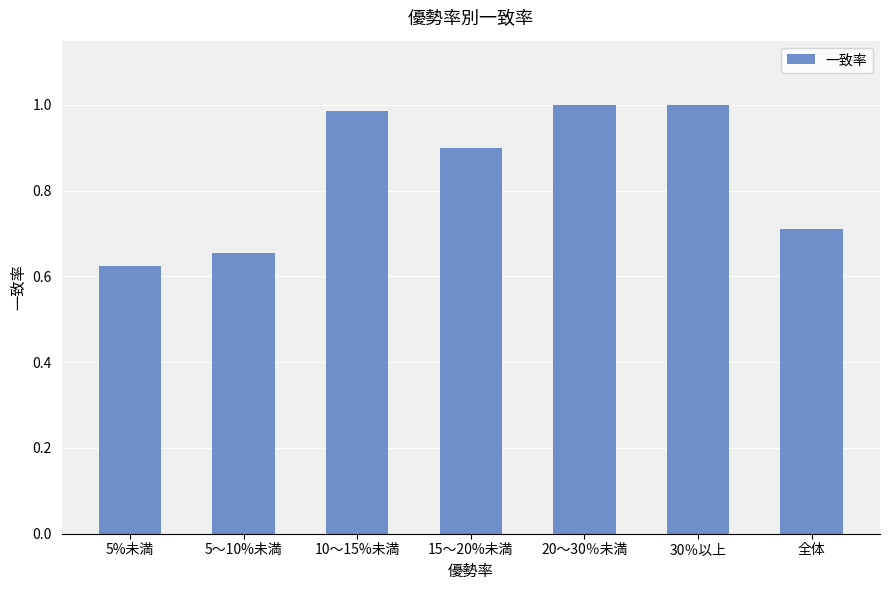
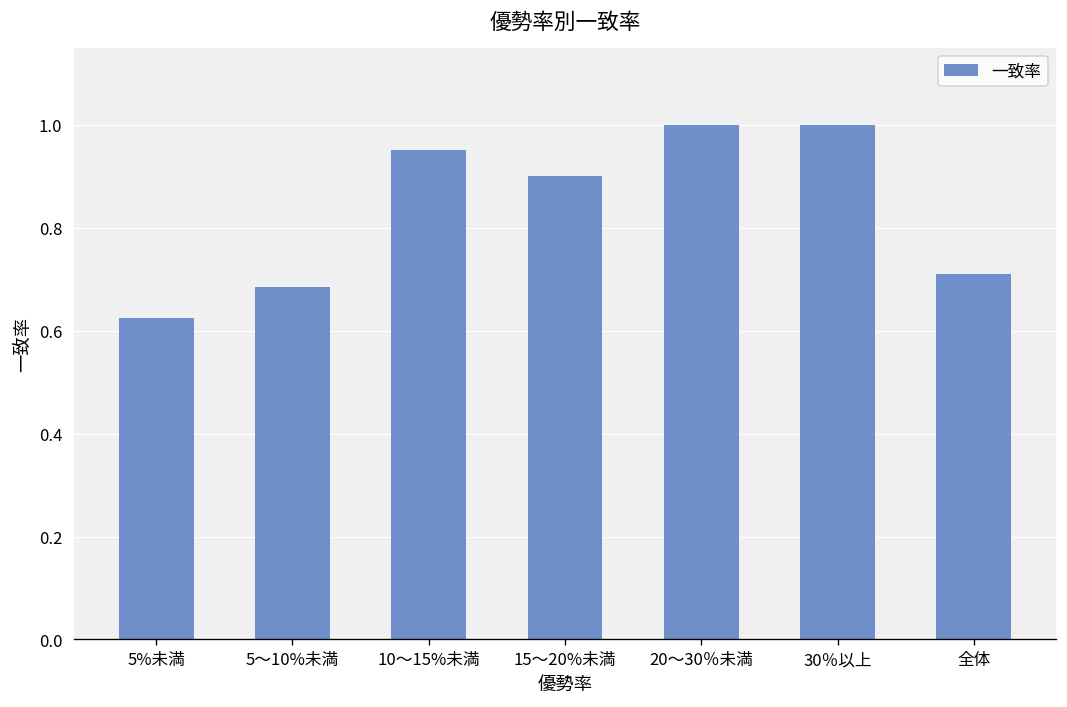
  {
    "5%未満": 0.63,
-   "5～10%未満": 0.65,
-   "10～15%未満": 0.99,
+   "5～10%未満": 0.69,
+   "10～15%未満": 0.95,
    "15～20%未満": 0.90,
    "20～30％未満": 1.00,
    "30％以上": 1.00,
    "全体": 0.71
  }
